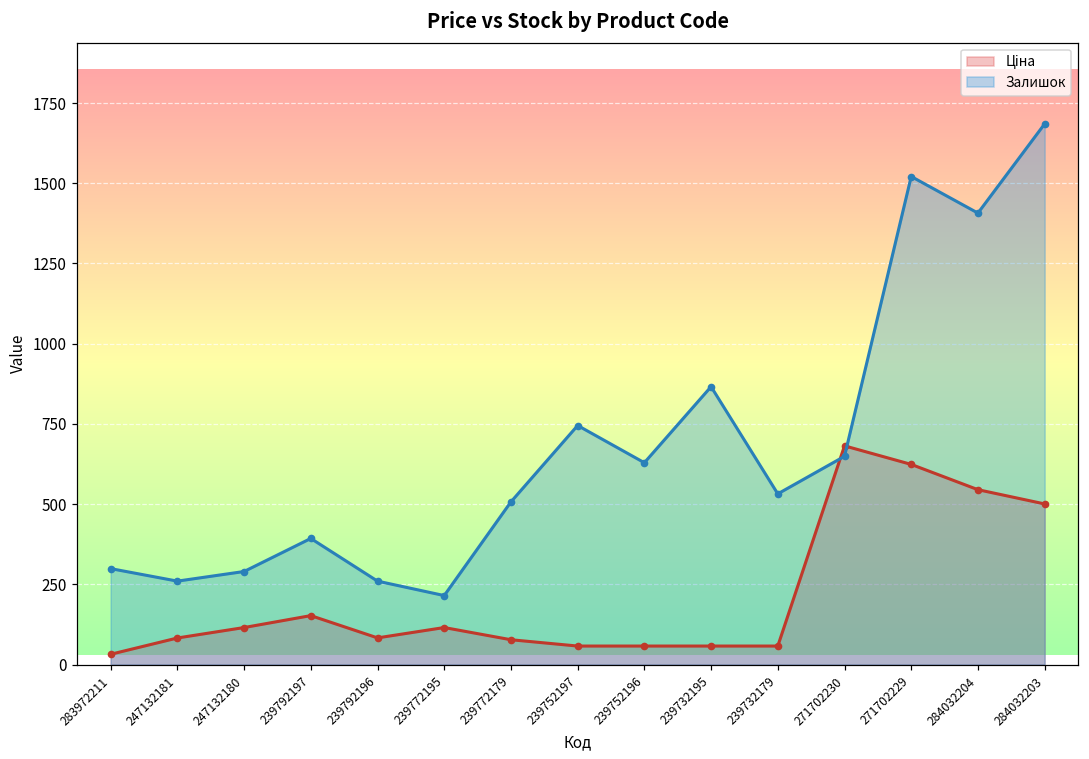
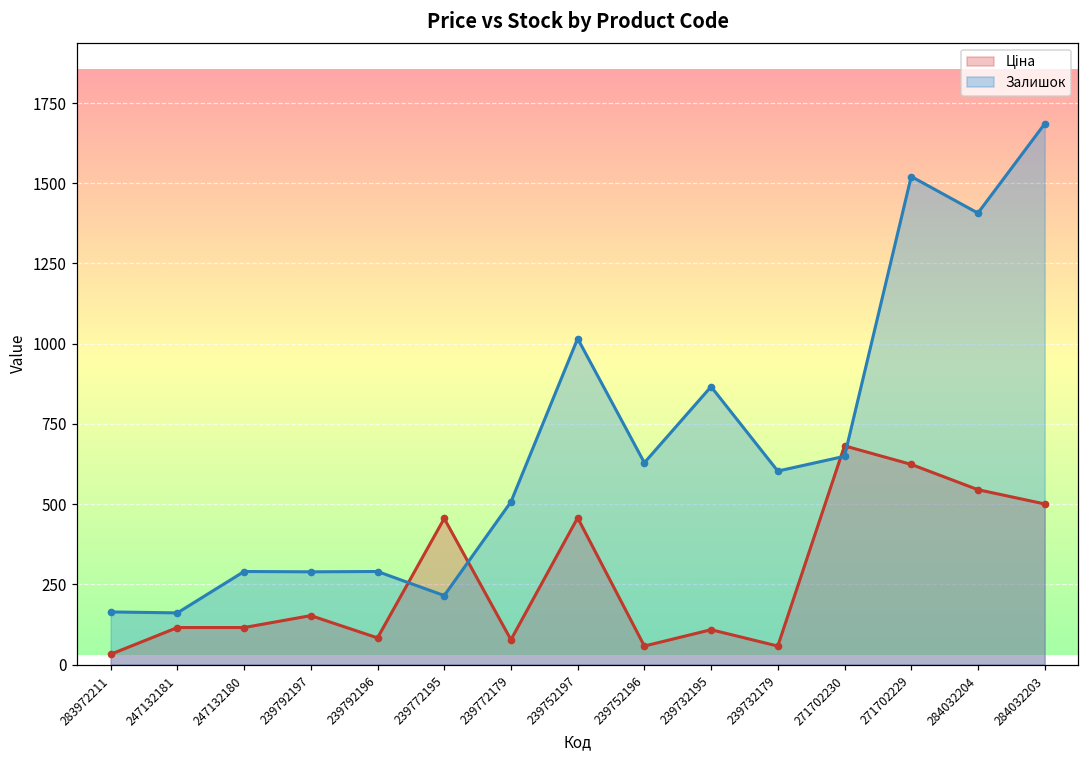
  {
    "Ціна": {
      "283972211": 30,
-     "247132181": 80,
+     "247132181": 120,
      "247132180": 120,
      "239792197": 150,
      "239792196": 80,
-     "239772195": 120,
+     "239772195": 460,
      "239772179": 80,
-     "239752197": 60,
+     "239752197": 460,
      "239752196": 60,
-     "239732195": 60,
+     "239732195": 110,
      "239732179": 60,
      "271702230": 680,
      "271702229": 620,
      "284032204": 540,
      "284032203": 500
    },
    "Залишок": {
-     "283972211": 300,
-     "247132181": 260,
+     "283972211": 160,
+     "247132181": 160,
      "247132180": 290,
-     "239792197": 390,
-     "239792196": 260,
+     "239792197": 290,
+     "239792196": 290,
      "239772195": 220,
      "239772179": 510,
-     "239752197": 750,
+     "239752197": 1020,
      "239752196": 630,
      "239732195": 870,
-     "239732179": 530,
+     "239732179": 600,
      "271702230": 650,
      "271702229": 1520,
      "284032204": 1410,
      "284032203": 1690
    }
  }
